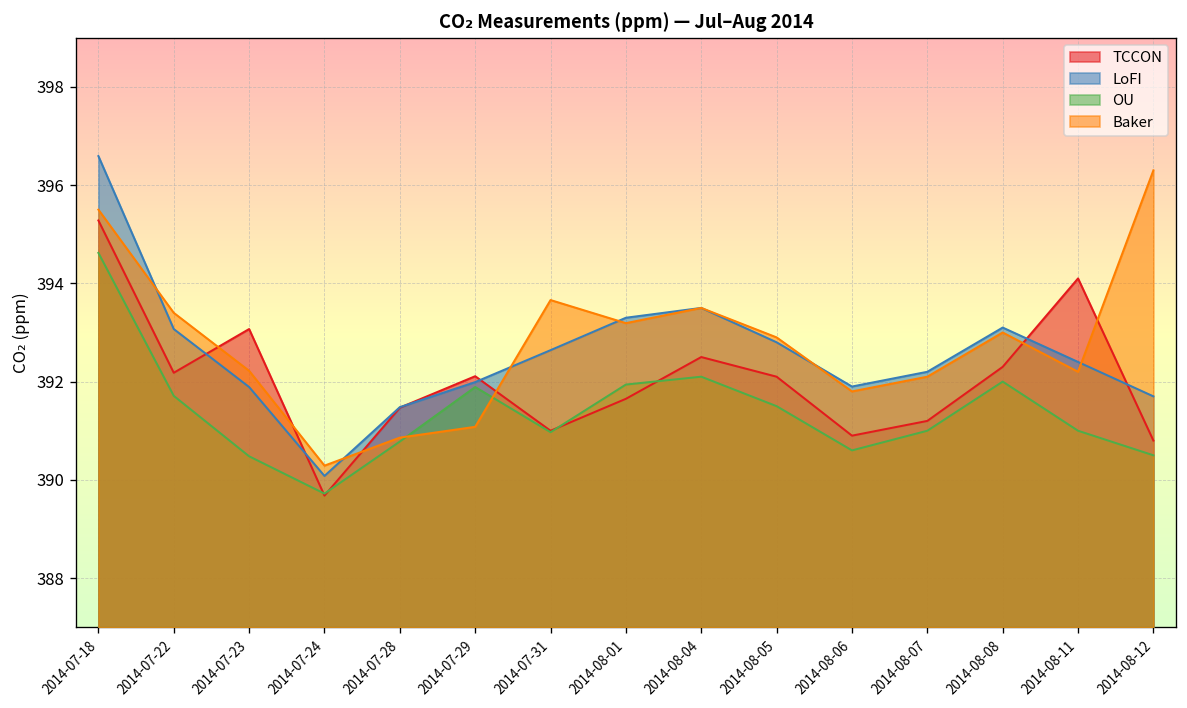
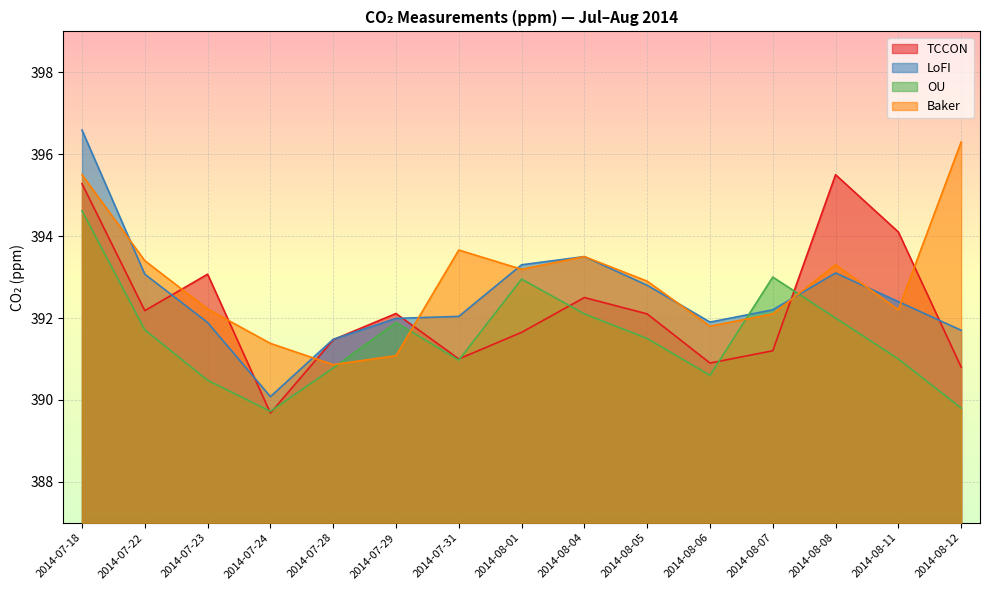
  {
    "TCCON": {
      "2014-07-18": 395.3,
      "2014-07-22": 392.2,
      "2014-07-23": 393.1,
      "2014-07-29": 392.1,
      "2014-08-01": 391.7,
      "2014-08-04": 392.5,
      "2014-08-05": 392.1,
      "2014-08-06": 390.9,
      "2014-08-07": 391.2,
-     "2014-08-08": 392.3,
+     "2014-08-08": 395.5,
      "2014-08-11": 394.1,
      "2014-08-12": 390.8
    },
    "LoFI": {
      "2014-07-18": 396.6,
      "2014-07-22": 393.1,
      "2014-07-23": 391.9,
      "2014-07-24": 390.1,
      "2014-07-29": 392.0,
-     "2014-07-31": 392.6,
+     "2014-07-31": 392.0,
      "2014-08-01": 393.3,
      "2014-08-05": 392.8,
      "2014-08-06": 391.9,
      "2014-08-07": 392.2,
      "2014-08-08": 393.1,
      "2014-08-11": 392.4,
      "2014-08-12": 391.7
    },
    "OU": {
      "2014-07-18": 394.6,
      "2014-07-22": 391.7,
      "2014-07-23": 390.5,
      "2014-07-28": 390.8,
      "2014-07-29": 391.9,
-     "2014-08-01": 391.9,
+     "2014-08-01": 393.0,
      "2014-08-04": 392.1,
      "2014-08-05": 391.5,
      "2014-08-06": 390.6,
-     "2014-08-07": 391,
+     "2014-08-07": 393,
      "2014-08-08": 392.0,
      "2014-08-11": 391.0,
-     "2014-08-12": 390.5
+     "2014-08-12": 389.8
    },
    "Baker": {
      "2014-07-18": 395.5,
      "2014-07-22": 393.4,
      "2014-07-23": 392.2,
-     "2014-07-24": 390.3,
+     "2014-07-24": 391.4,
      "2014-07-28": 390.9,
      "2014-07-29": 391.1,
      "2014-07-31": 393.7,
      "2014-08-01": 393.2,
      "2014-08-05": 392.9,
      "2014-08-06": 391.8,
      "2014-08-07": 392.1,
-     "2014-08-08": 393.0,
+     "2014-08-08": 393.3,
      "2014-08-11": 392.2,
      "2014-08-12": 396.3
    }
  }
